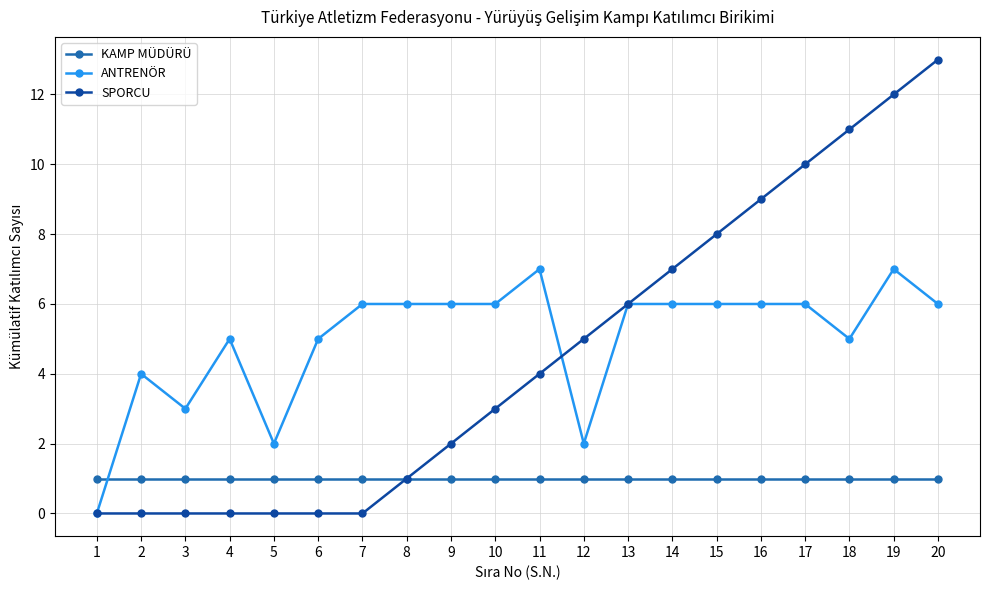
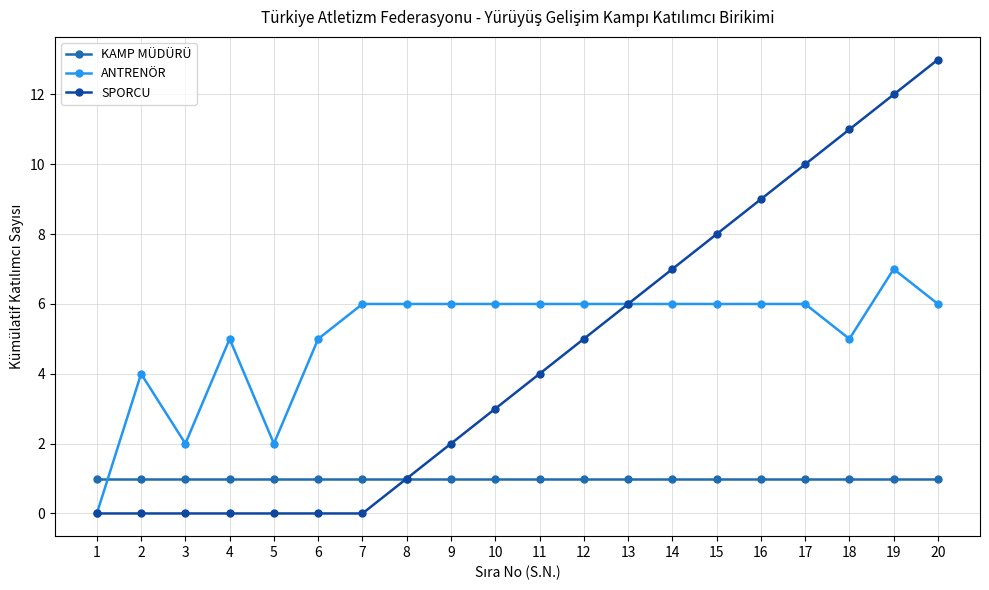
  {
    "ANTRENÖR": {
      "2": 4,
-     "3": 3,
+     "3": 2,
      "4": 5,
      "5": 2,
      "6": 5,
      "7": 6,
      "8": 6,
      "9": 6,
      "10": 6,
-     "11": 7,
-     "12": 2,
+     "11": 6,
+     "12": 6,
      "14": 6,
      "15": 6,
      "16": 6,
      "17": 6,
      "18": 5,
      "19": 7,
      "20": 6
    }
  }
